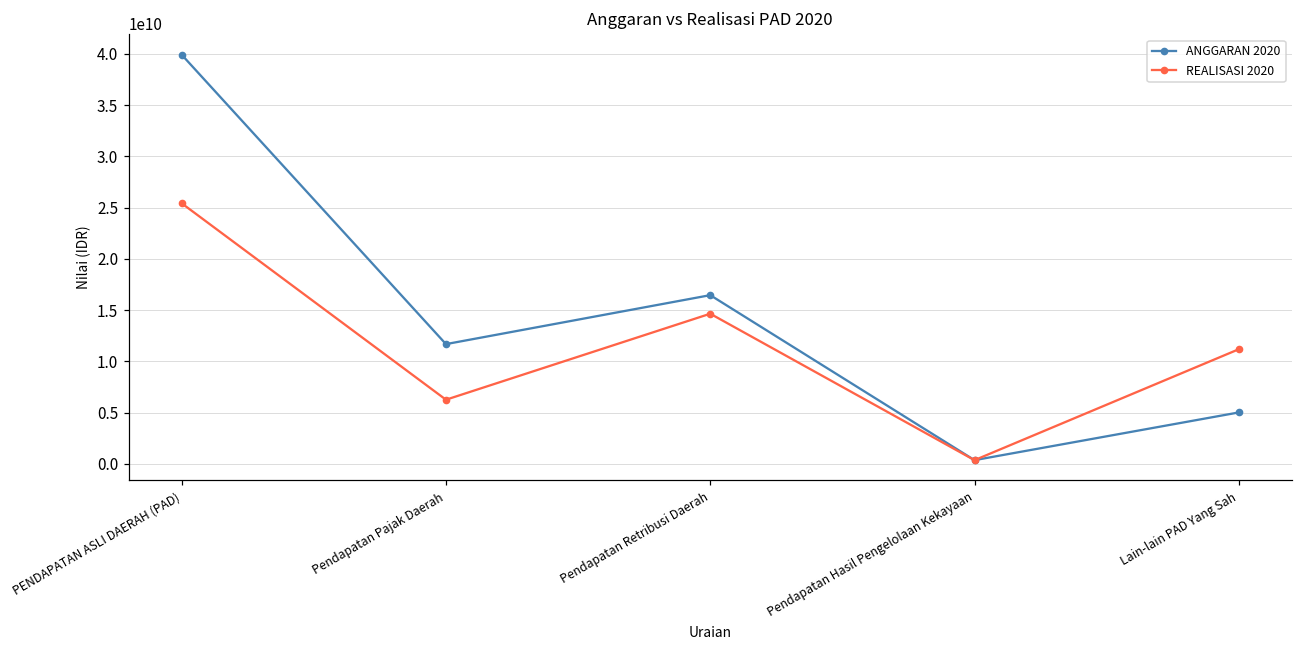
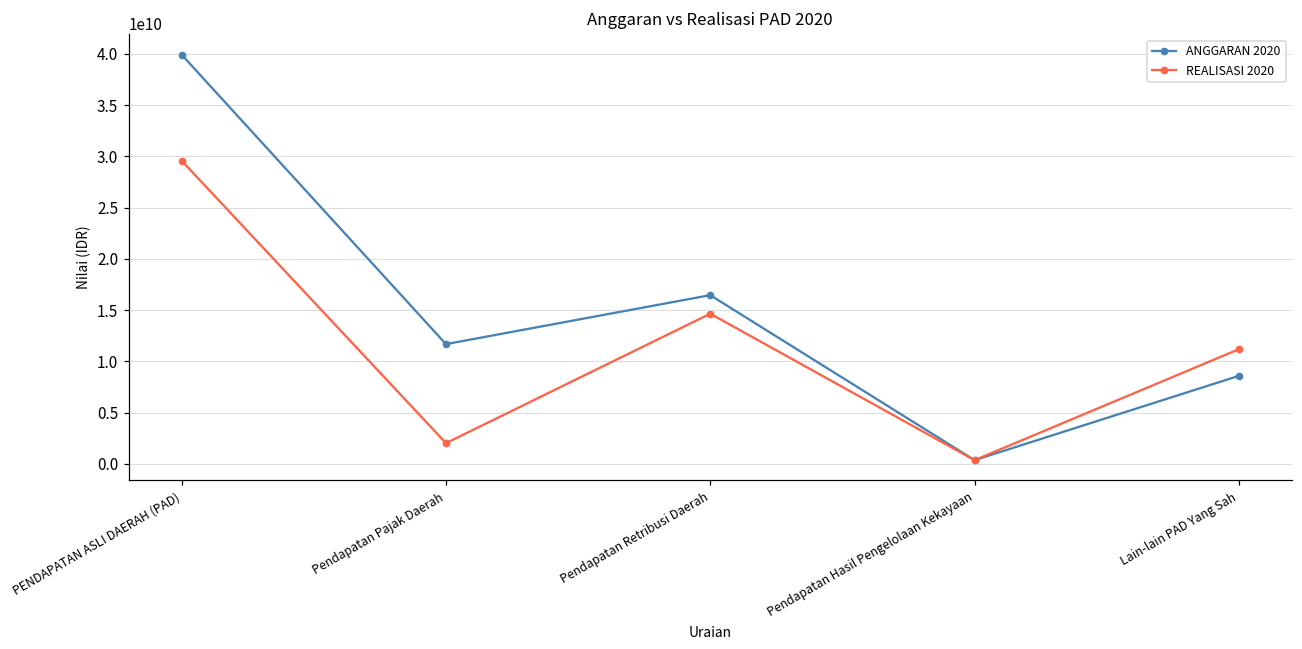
  {
    "ANGGARAN 2020": {
      "PENDAPATAN ASLI DAERAH (PAD)": 40000000000,
      "Pendapatan Pajak Daerah": 12000000000,
      "Pendapatan Retribusi Daerah": 16000000000,
-     "Lain-lain PAD Yang Sah": 5000000000
+     "Lain-lain PAD Yang Sah": 9000000000
    },
    "REALISASI 2020": {
-     "PENDAPATAN ASLI DAERAH (PAD)": 25000000000,
-     "Pendapatan Pajak Daerah": 6000000000,
+     "PENDAPATAN ASLI DAERAH (PAD)": 30000000000,
+     "Pendapatan Pajak Daerah": 2000000000,
      "Pendapatan Retribusi Daerah": 15000000000,
      "Lain-lain PAD Yang Sah": 11000000000
    }
  }
